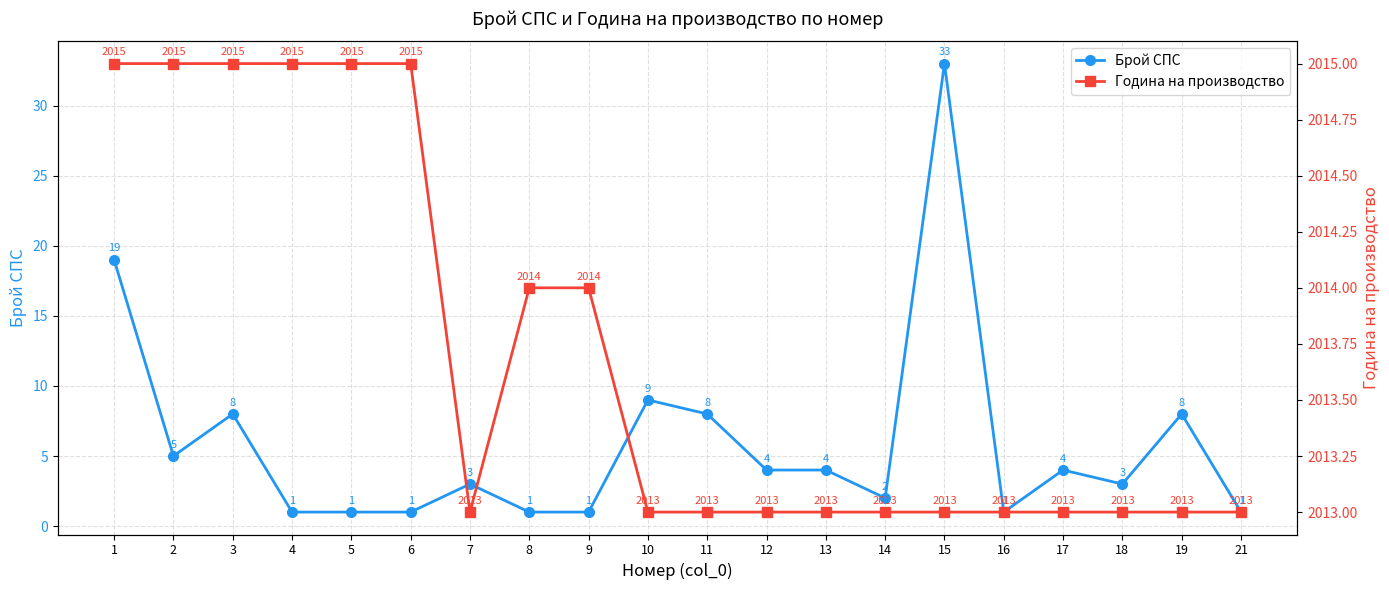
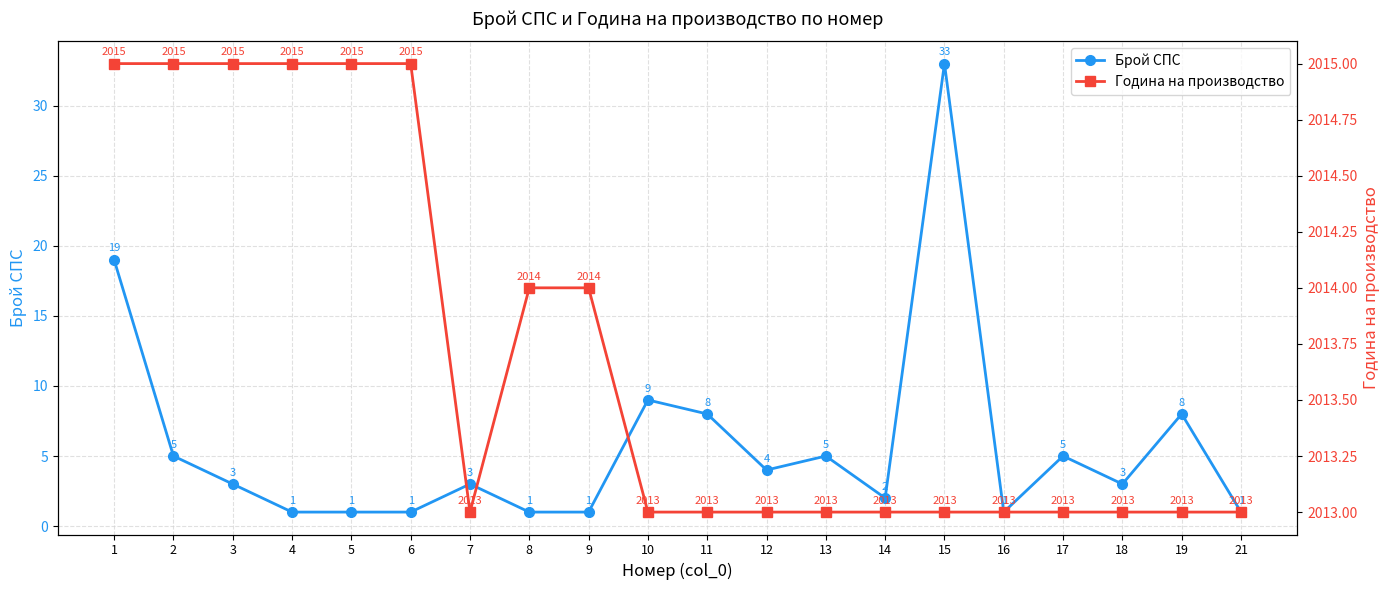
  {
    "Брой СПС": {
      "1": 19,
      "2": 5,
-     "3": 8,
+     "3": 3,
      "4": 1,
      "5": 1,
      "6": 1,
      "7": 3,
      "8": 1,
      "9": 1,
      "10": 9,
      "11": 8,
      "12": 4,
-     "13": 4,
+     "13": 5,
      "14": 2,
      "15": 33,
-     "17": 4,
+     "17": 5,
      "18": 3,
      "19": 8
    },
    "Година на производство": {
      "1": 2015,
      "2": 2015,
      "3": 2015,
      "4": 2015,
      "5": 2015,
      "6": 2015,
      "7": 2013,
      "8": 2014,
      "9": 2014,
      "10": 2013,
      "11": 2013,
      "12": 2013,
      "13": 2013,
      "15": 2013,
      "17": 2013,
      "18": 2013,
      "19": 2013
    }
  }
